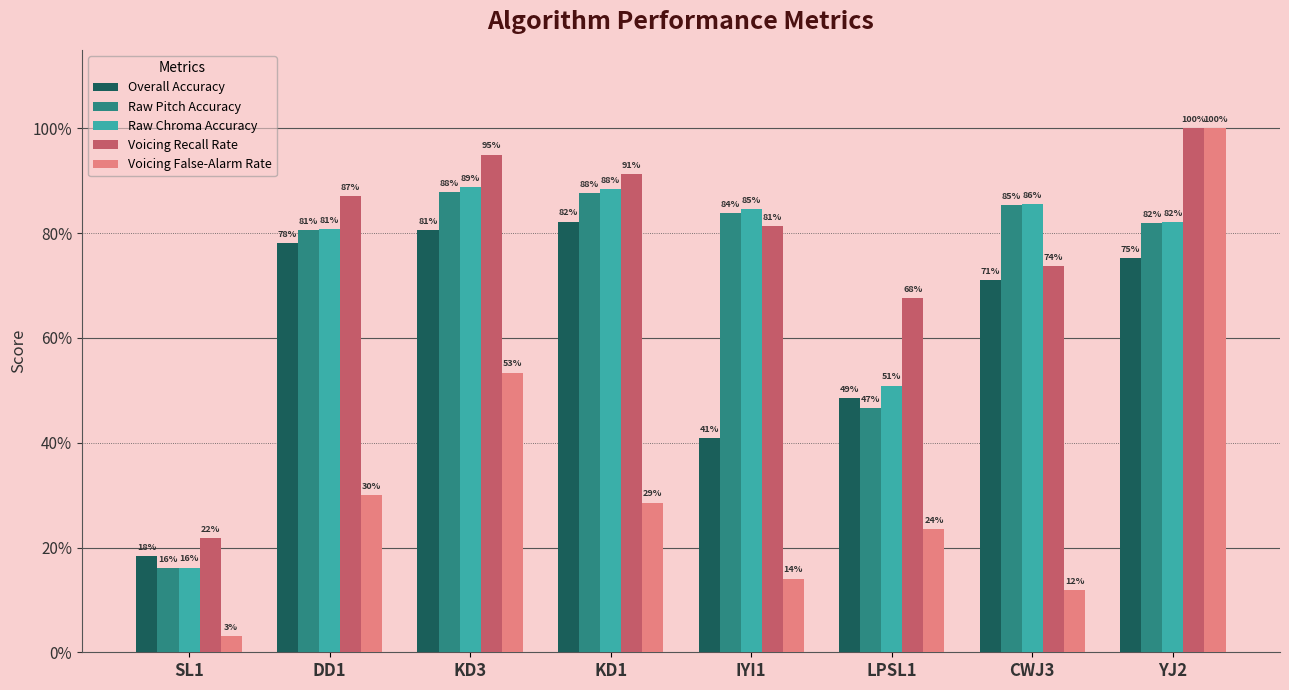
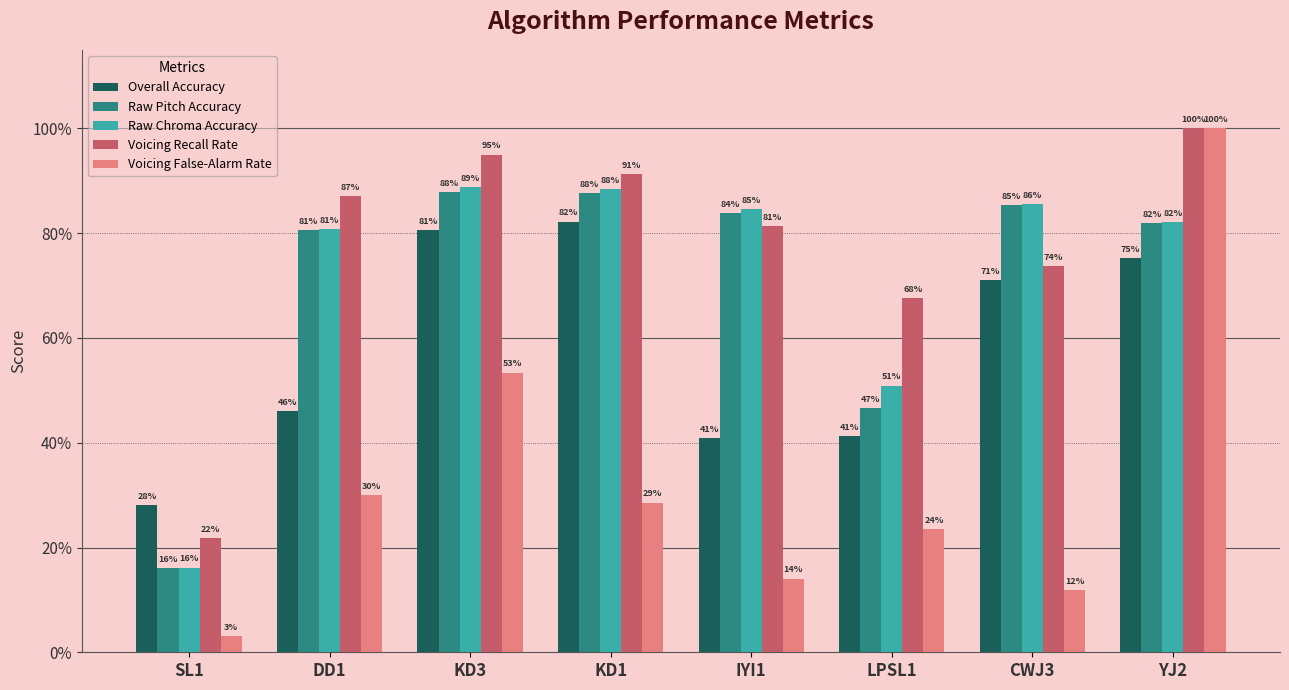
  {
    "Overall Accuracy": {
-     "SL1": "18%",
-     "DD1": "78%",
+     "SL1": "28%",
+     "DD1": "46%",
      "KD3": "81%",
      "KD1": "82%",
      "IYI1": "41%",
-     "LPSL1": "49%",
+     "LPSL1": "41%",
      "CWJ3": "71%",
      "YJ2": "75%"
    }
  }
